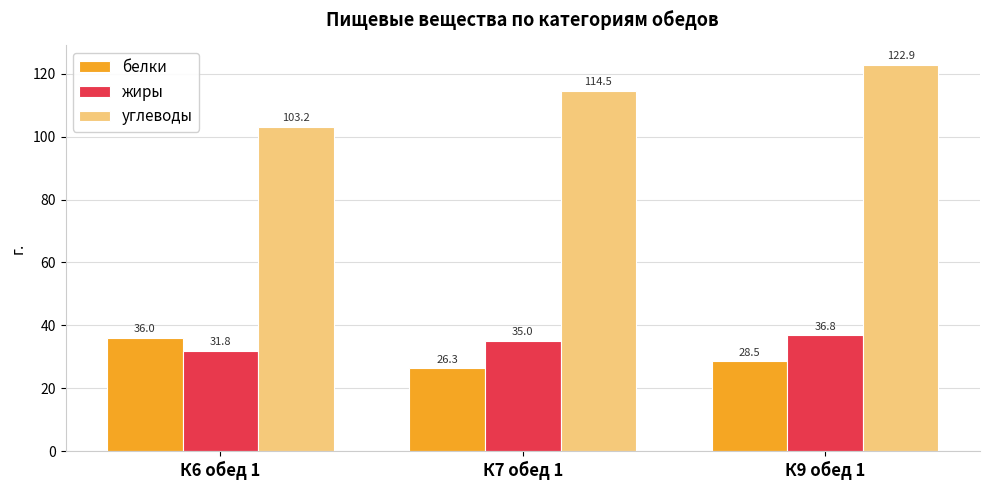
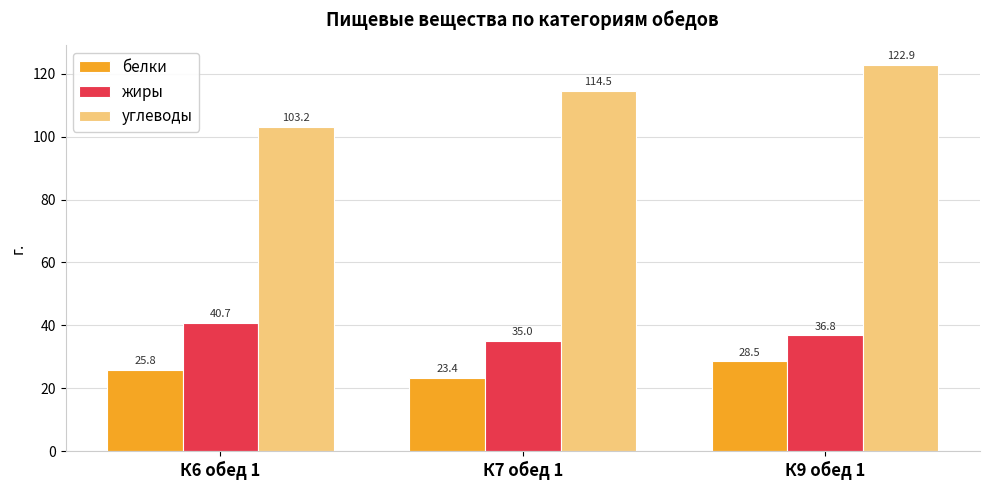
  {
    "белки": {
-     "К6 обед 1": 36.0,
-     "К7 обед 1": 26.3,
+     "К6 обед 1": 25.8,
+     "К7 обед 1": 23.4,
      "К9 обед 1": 28.5
    },
    "жиры": {
-     "К6 обед 1": 31.8,
+     "К6 обед 1": 40.7,
      "К7 обед 1": 35.0,
      "К9 обед 1": 36.8
    },
    "углеводы": {
      "К6 обед 1": 103.2,
      "К7 обед 1": 114.5,
      "К9 обед 1": 122.9
    }
  }
